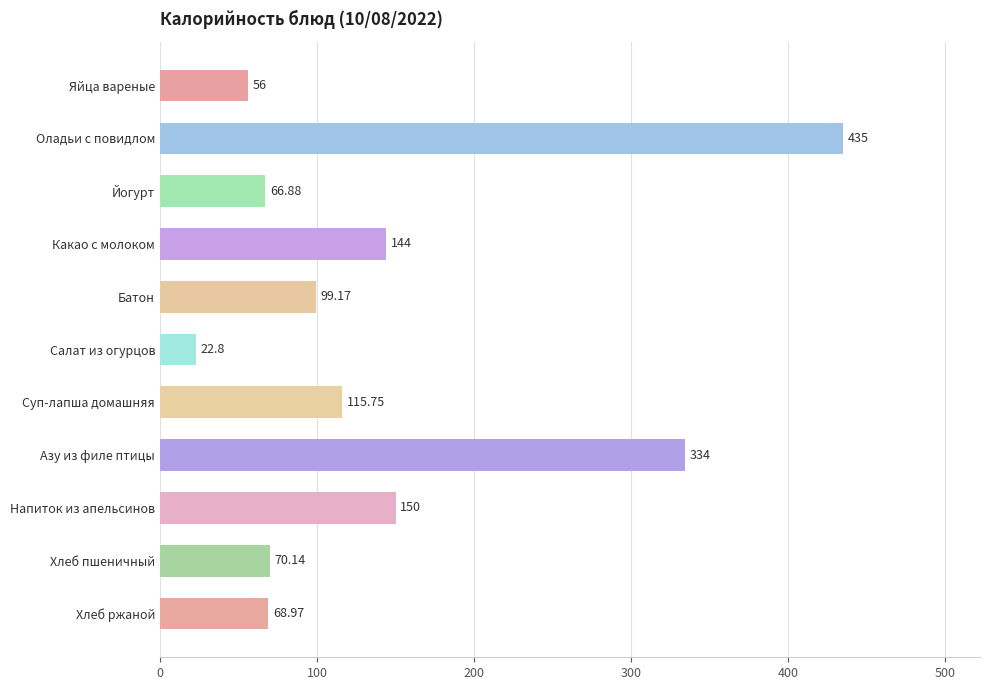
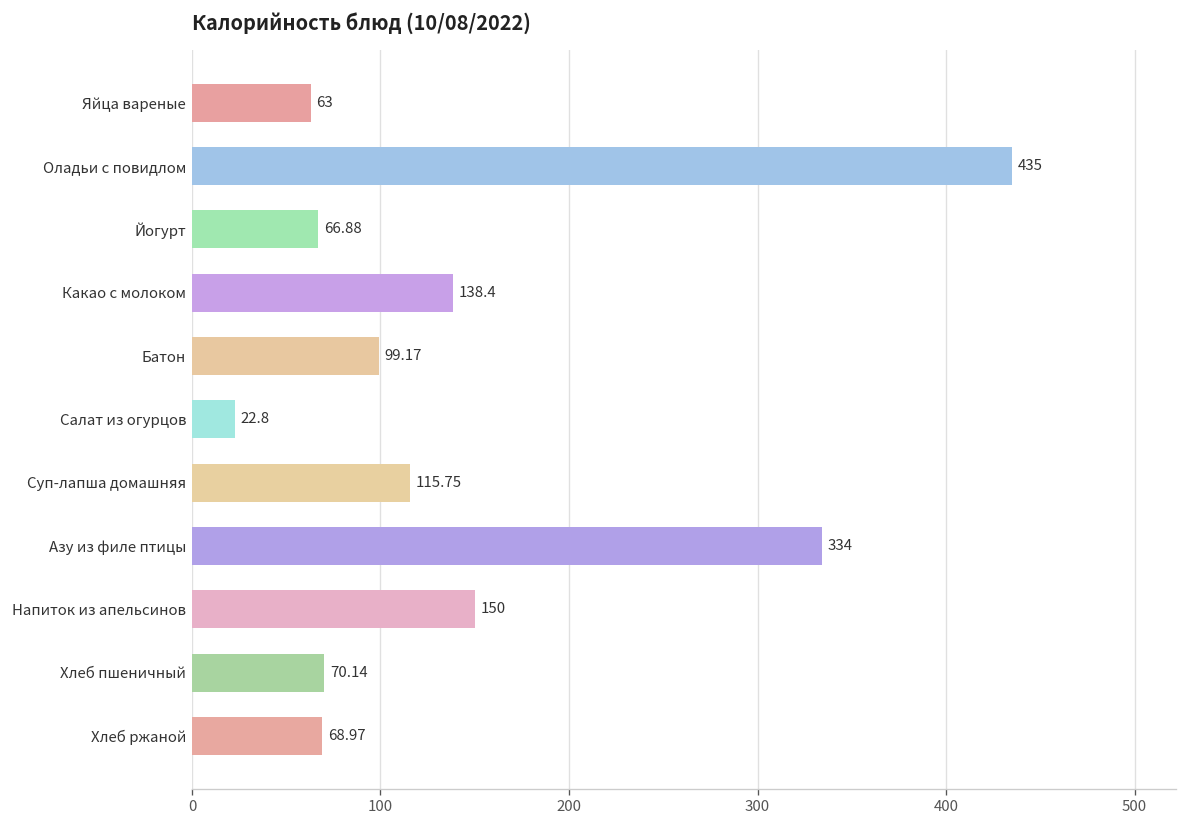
  {
-   "Яйца вареные": 56,
+   "Яйца вареные": 63,
    "Оладьи с повидлом": 435,
    "Йогурт": 66.88,
-   "Какао с молоком": 144,
+   "Какао с молоком": 138.4,
    "Батон": 99.17,
    "Салат из огурцов": 22.8,
    "Суп-лапша домашняя": 115.75,
    "Азу из филе птицы": 334,
    "Напиток из апельсинов": 150,
    "Хлеб пшеничный": 70.14,
    "Хлеб ржаной": 68.97
  }
